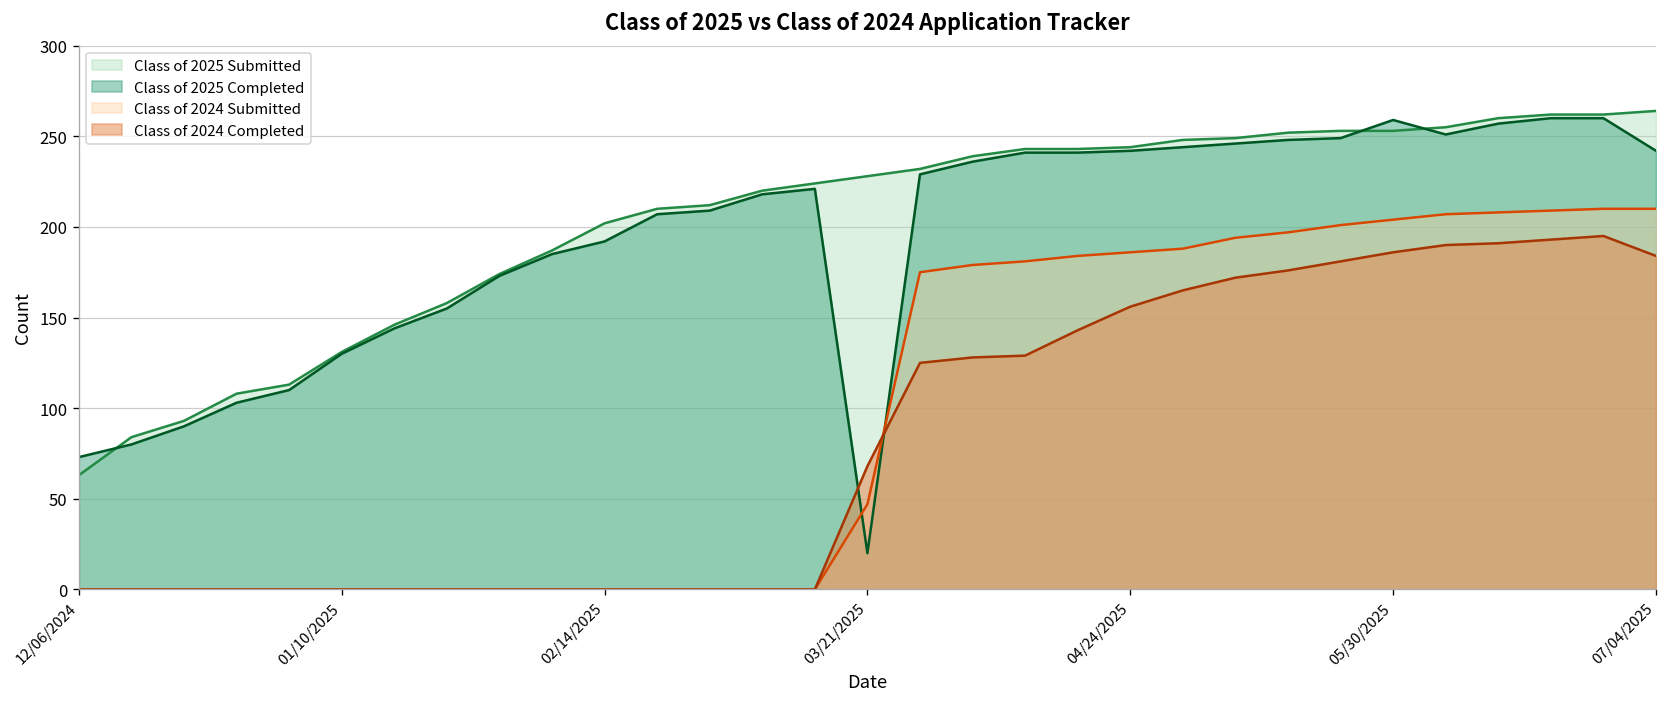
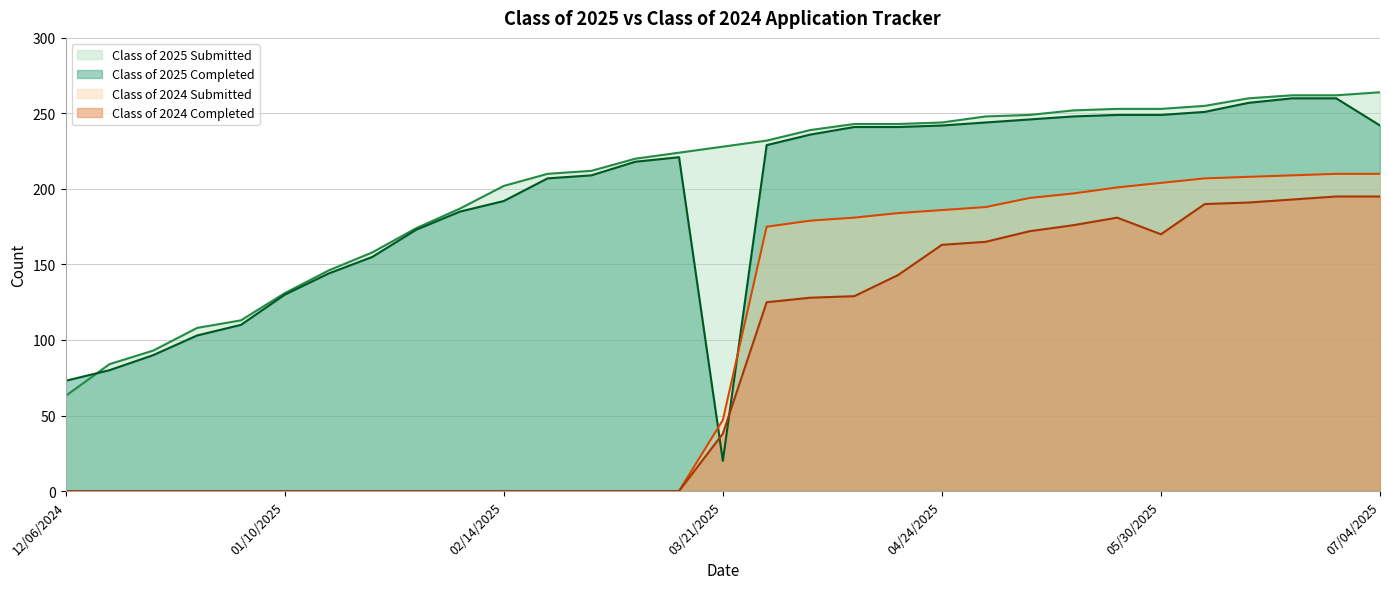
  {
    "Class of 2025 Completed": {
      "12/06/2024": 73,
      "02/14/2025": 192,
      "03/21/2025": 20,
      "04/24/2025": 242,
-     "05/30/2025": 259,
+     "05/30/2025": 249,
      "07/04/2025": 242
    },
    "Class of 2024 Completed": {
-     "03/21/2025": 68,
-     "04/24/2025": 156,
-     "05/30/2025": 186,
-     "07/04/2025": 184
+     "03/21/2025": 38,
+     "04/24/2025": 163,
+     "05/30/2025": 170,
+     "07/04/2025": 195
    }
  }
